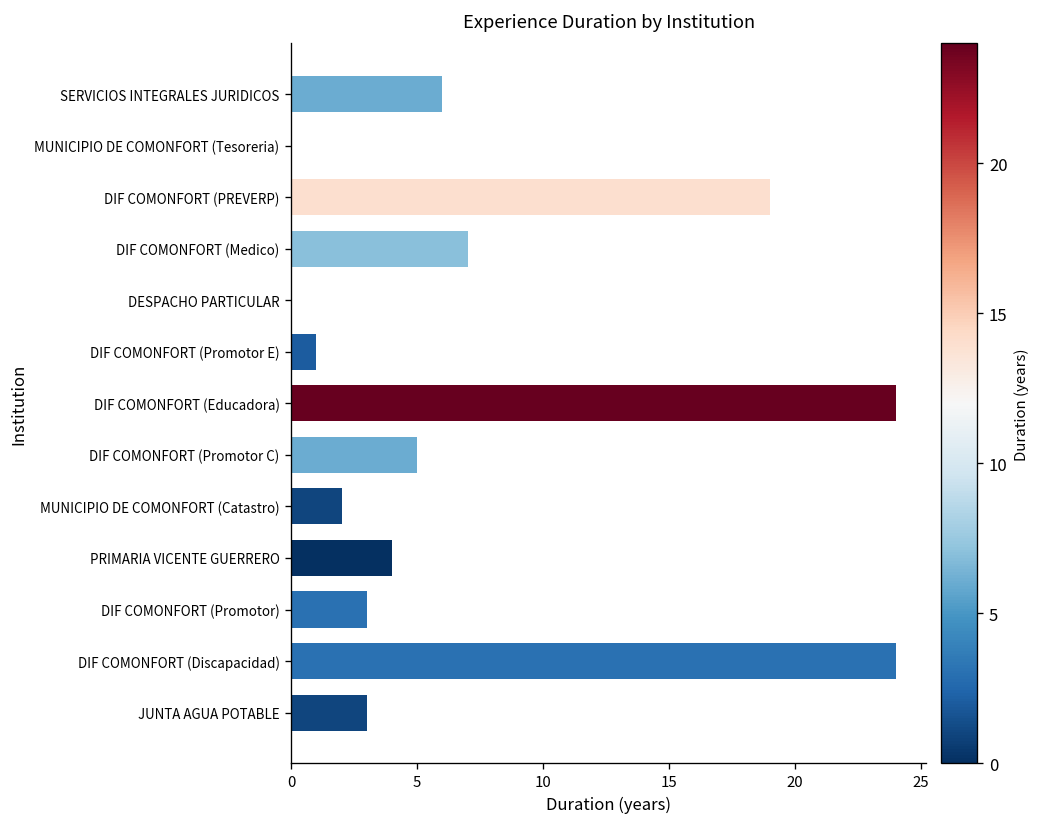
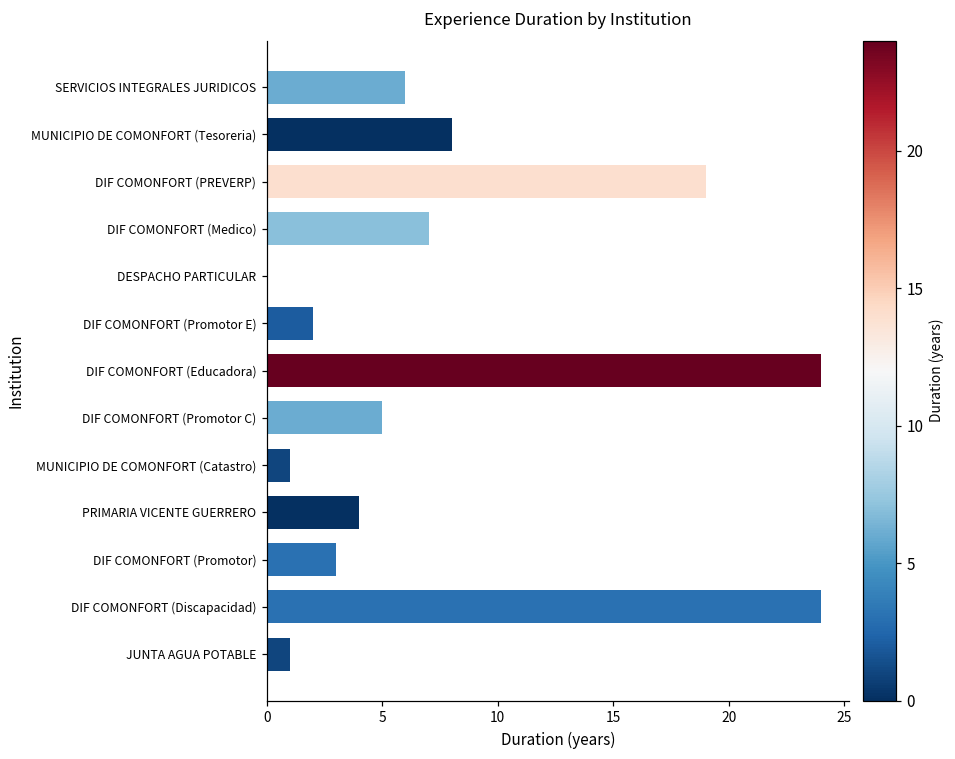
  {
    "SERVICIOS INTEGRALES JURIDICOS": 6,
-   "MUNICIPIO DE COMONFORT (Tesoreria)": 0,
+   "MUNICIPIO DE COMONFORT (Tesoreria)": 8,
    "DIF COMONFORT (PREVERP)": 19,
    "DIF COMONFORT (Medico)": 7,
    "DESPACHO PARTICULAR": 0,
-   "DIF COMONFORT (Promotor E)": 1,
+   "DIF COMONFORT (Promotor E)": 2,
    "DIF COMONFORT (Educadora)": 24,
    "DIF COMONFORT (Promotor C)": 5,
-   "MUNICIPIO DE COMONFORT (Catastro)": 2,
+   "MUNICIPIO DE COMONFORT (Catastro)": 1,
    "PRIMARIA VICENTE GUERRERO": 4,
    "DIF COMONFORT (Promotor)": 3,
    "DIF COMONFORT (Discapacidad)": 24,
-   "JUNTA AGUA POTABLE": 3
+   "JUNTA AGUA POTABLE": 1
  }
